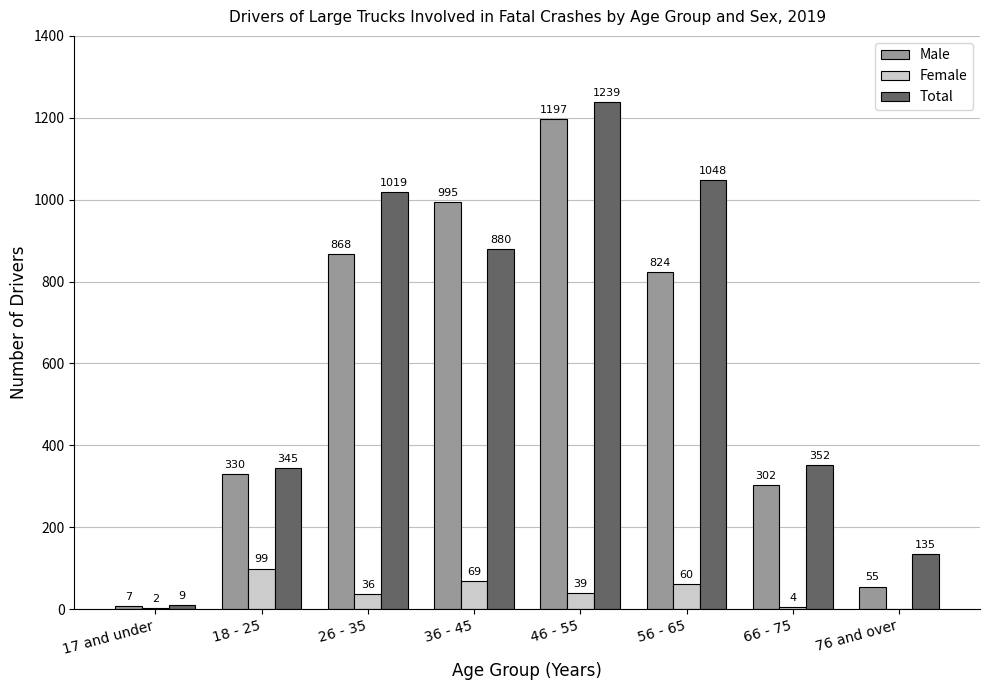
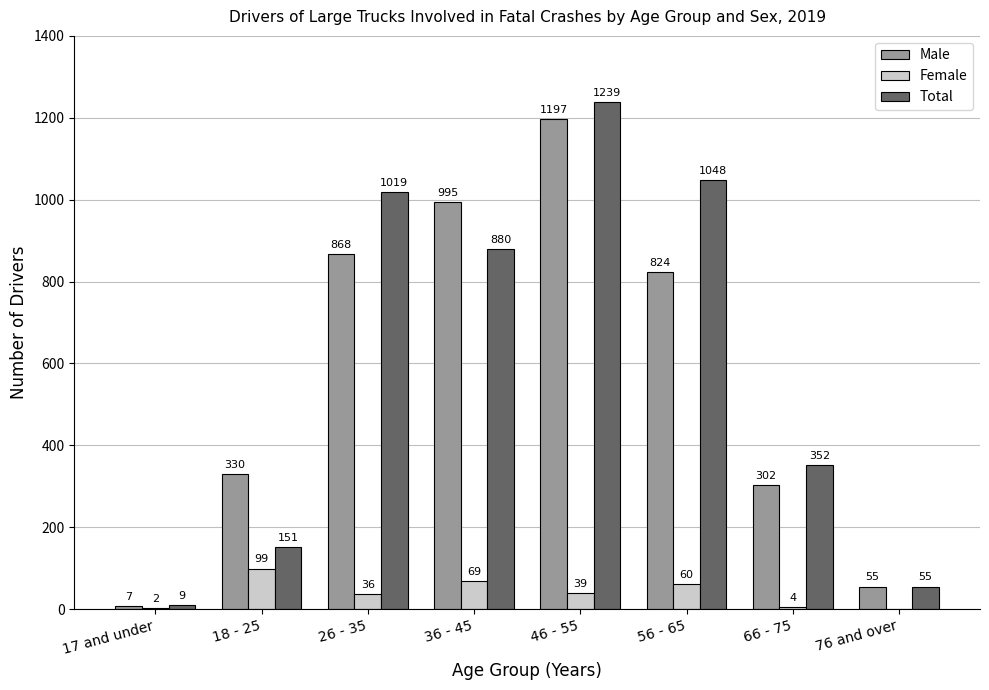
  {
    "Male": {
      "17 and under": 7,
      "18 - 25": 330,
      "26 - 35": 868,
      "36 - 45": 995,
      "46 - 55": 1197,
      "56 - 65": 824,
      "66 - 75": 302,
      "76 and over": 55
    },
    "Female": {
      "17 and under": 2,
      "18 - 25": 99,
      "26 - 35": 36,
      "36 - 45": 69,
      "46 - 55": 39,
      "56 - 65": 60,
      "66 - 75": 4
    },
    "Total": {
      "17 and under": 9,
-     "18 - 25": 345,
+     "18 - 25": 151,
      "26 - 35": 1019,
      "36 - 45": 880,
      "46 - 55": 1239,
      "56 - 65": 1048,
      "66 - 75": 352,
-     "76 and over": 135
+     "76 and over": 55
    }
  }
